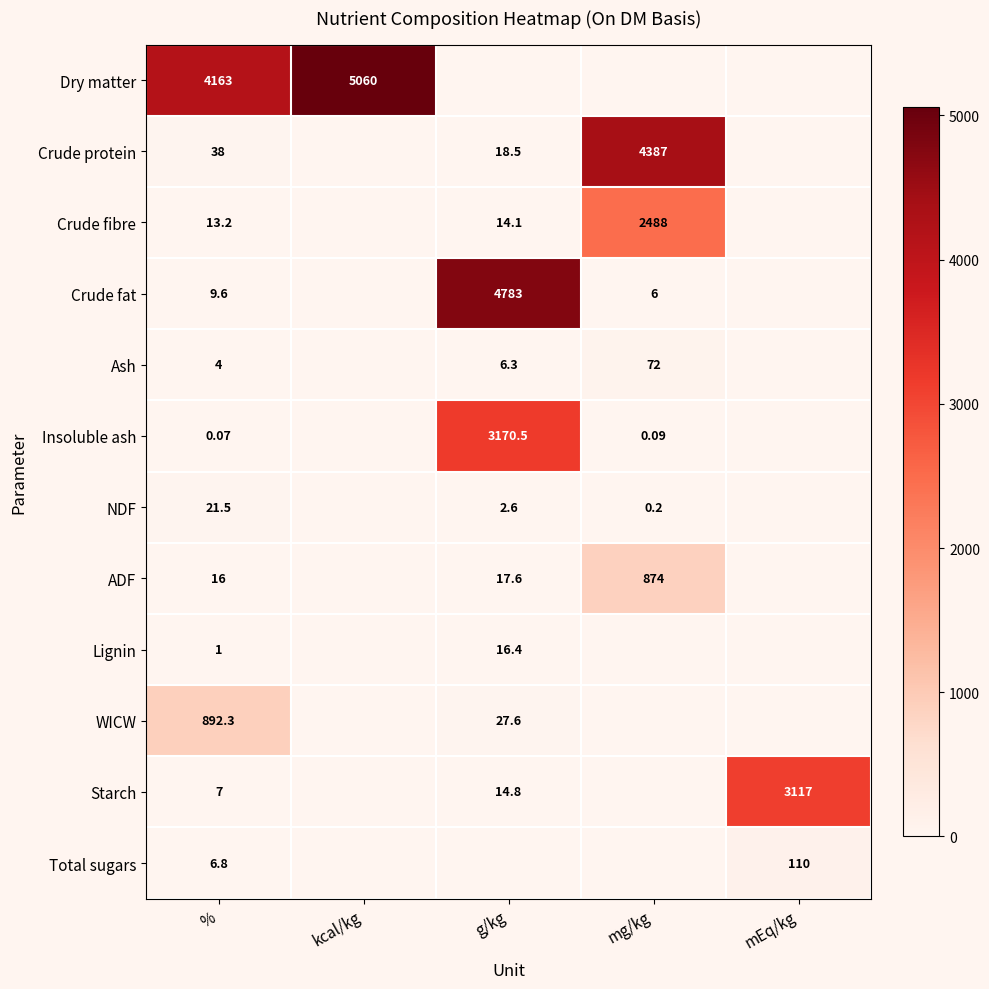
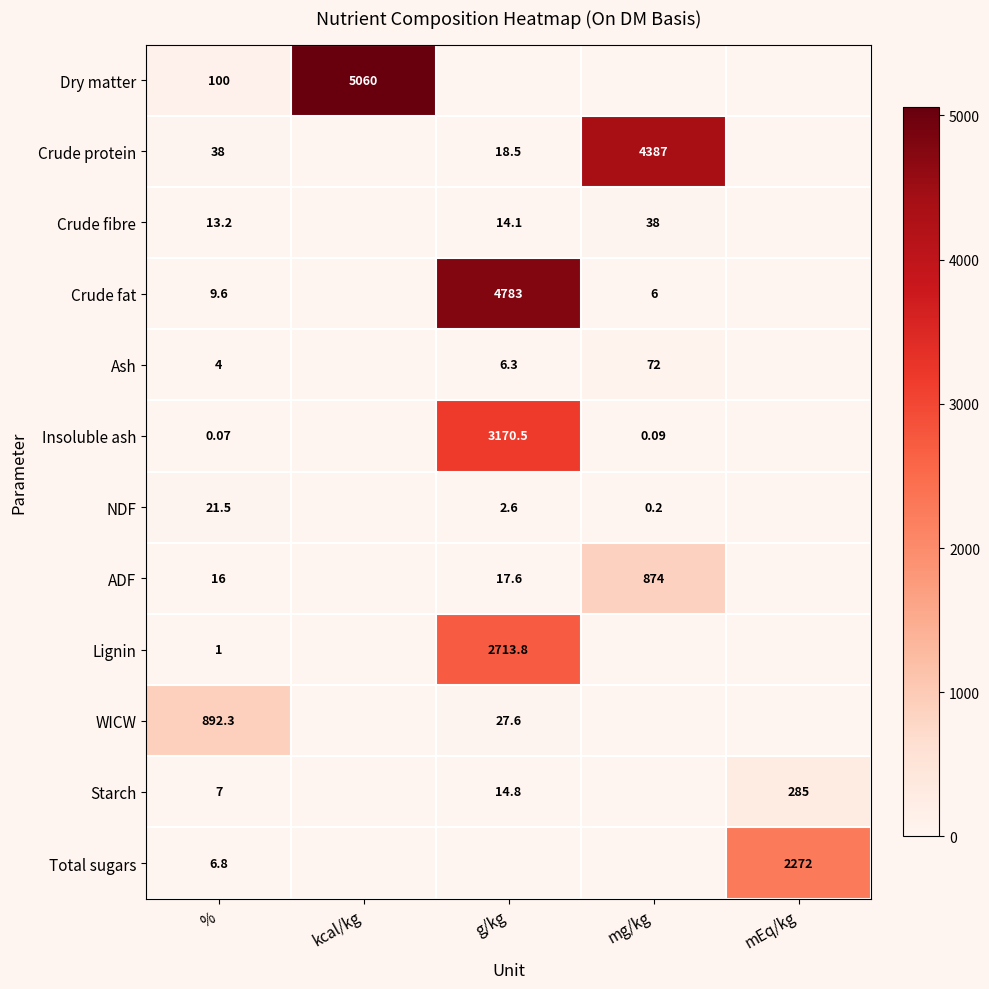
  {
    "Dry matter": {
-     "%": 4163,
+     "%": 100,
      "kcal/kg": 5060
    },
    "Crude protein": {
      "%": 38,
      "g/kg": 18.5,
      "mg/kg": 4387
    },
    "Crude fibre": {
      "%": 13.2,
      "g/kg": 14.1,
-     "mg/kg": 2488
+     "mg/kg": 38
    },
    "Crude fat": {
      "%": 9.6,
      "g/kg": 4783,
      "mg/kg": 6
    },
    "Ash": {
      "%": 4,
      "g/kg": 6.3,
      "mg/kg": 72
    },
    "Insoluble ash": {
      "%": 0.07,
      "g/kg": 3170.5,
      "mg/kg": 0.09
    },
    "NDF": {
      "%": 21.5,
      "g/kg": 2.6,
      "mg/kg": 0.2
    },
    "ADF": {
      "%": 16,
      "g/kg": 17.6,
      "mg/kg": 874
    },
    "Lignin": {
      "%": 1,
-     "g/kg": 16.4
+     "g/kg": 2713.8
    },
    "WICW": {
      "%": 892.3,
      "g/kg": 27.6
    },
    "Starch": {
      "%": 7,
      "g/kg": 14.8,
-     "mEq/kg": 3117
+     "mEq/kg": 285
    },
    "Total sugars": {
      "%": 6.8,
-     "mEq/kg": 110
+     "mEq/kg": 2272
    }
  }
